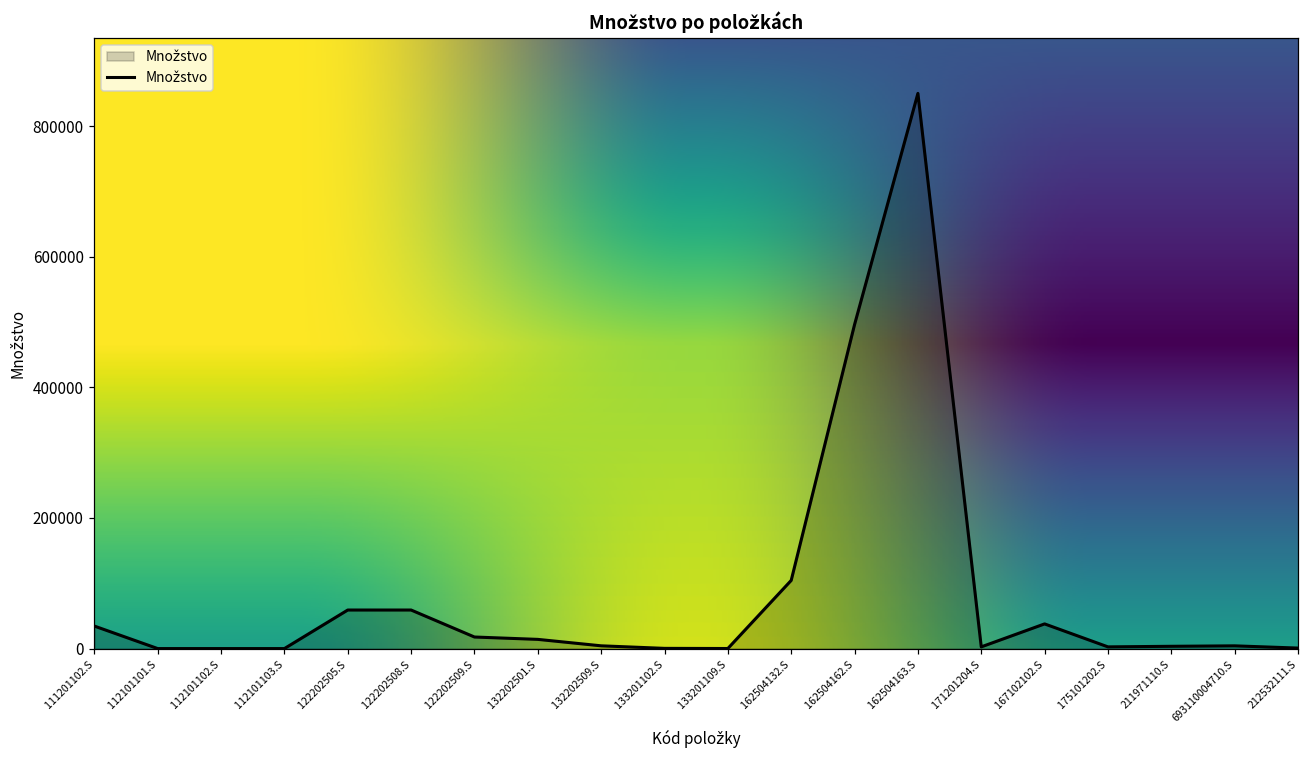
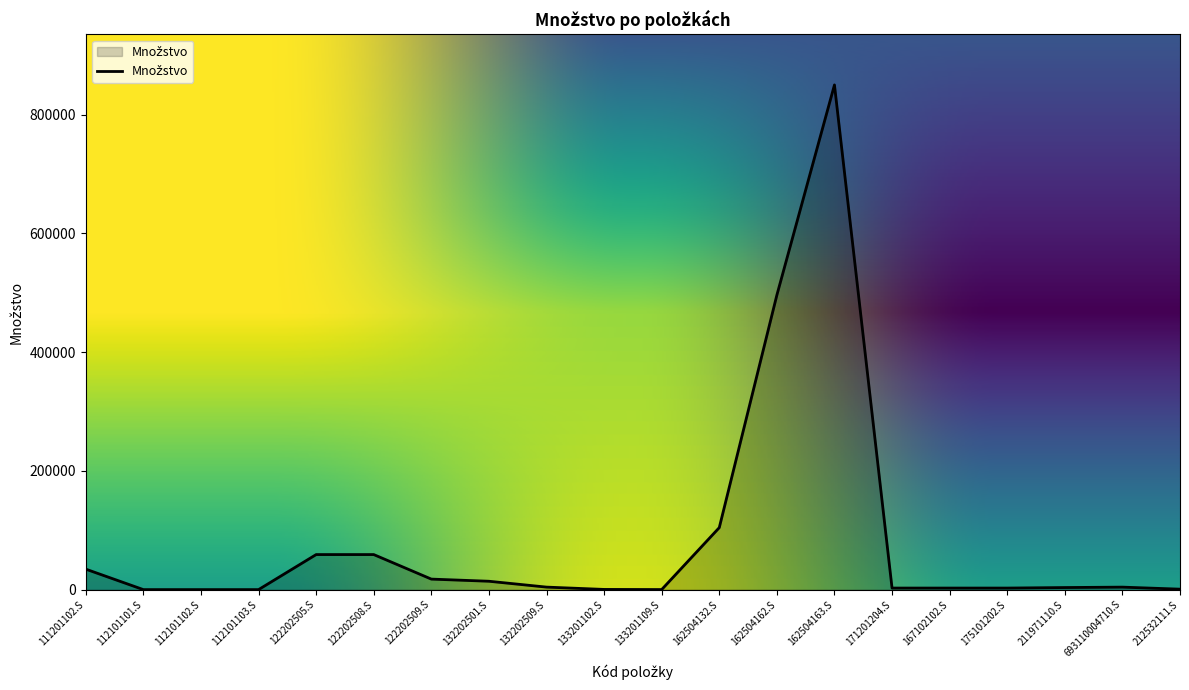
  {
    "111201102.S": 30000,
    "112101101.S": 0,
    "112101102.S": 0,
    "112101103.S": 0,
    "122202505.S": 60000,
    "122202508.S": 60000,
    "122202509.S": 20000,
    "132202501.S": 10000,
    "132202509.S": 0,
    "133201102.S": 0,
    "133201109.S": 0,
    "162504132.S": 100000,
    "162504162.S": 500000,
    "162504163.S": 850000,
    "171201204.S": 0,
-   "167102102.S": 40000,
+   "167102102.S": 0,
    "175101202.S": 0,
    "211971110.S": 0,
    "693110004710.S": 0,
    "212532111.S": 0
  }
